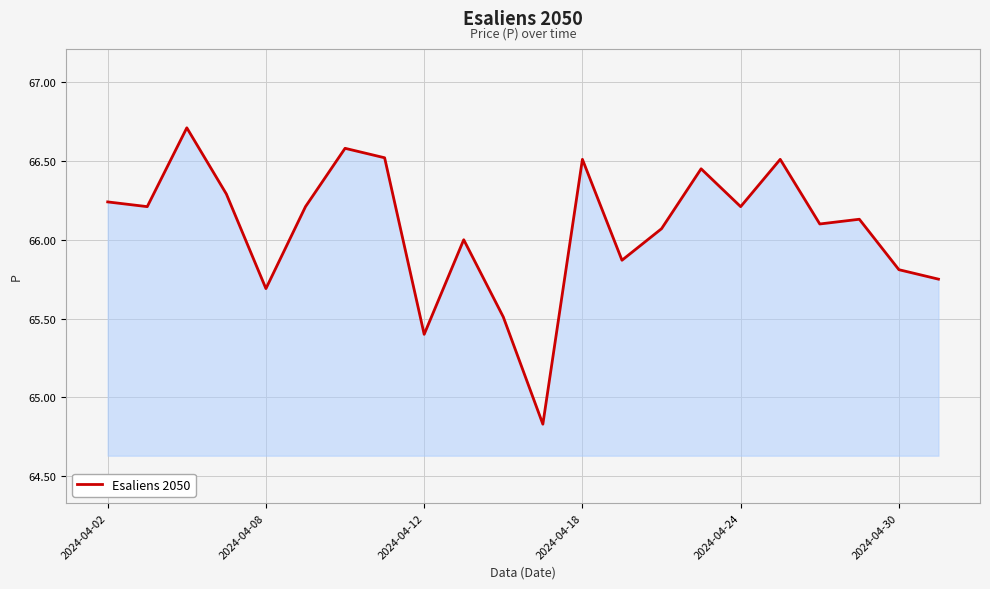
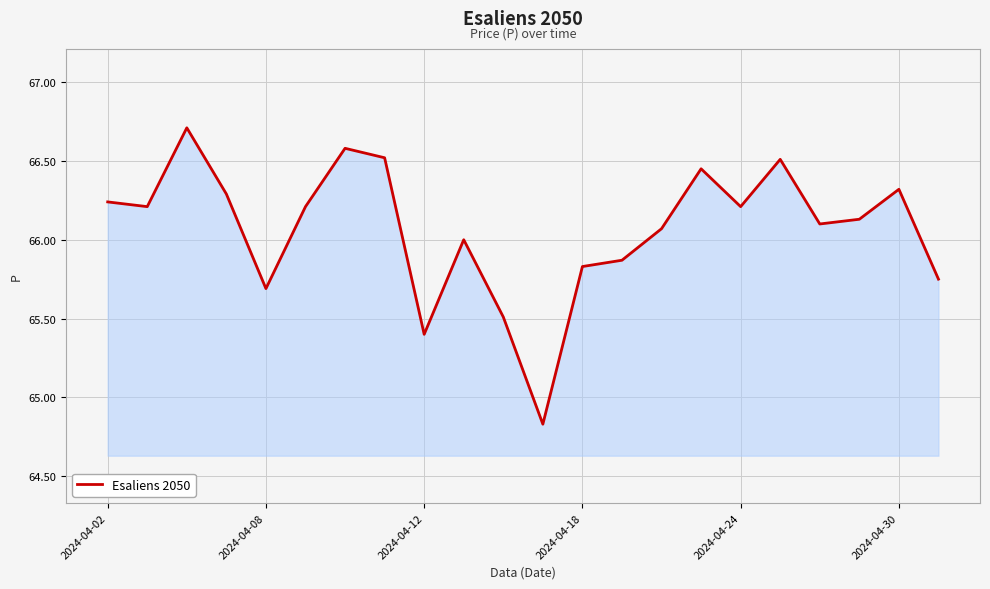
  {
    "2024-04-02": 66.24,
    "2024-04-08": 65.69,
    "2024-04-12": 65.40,
-   "2024-04-18": 66.51,
+   "2024-04-18": 65.83,
    "2024-04-24": 66.21,
-   "2024-04-30": 65.81
+   "2024-04-30": 66.32
  }
